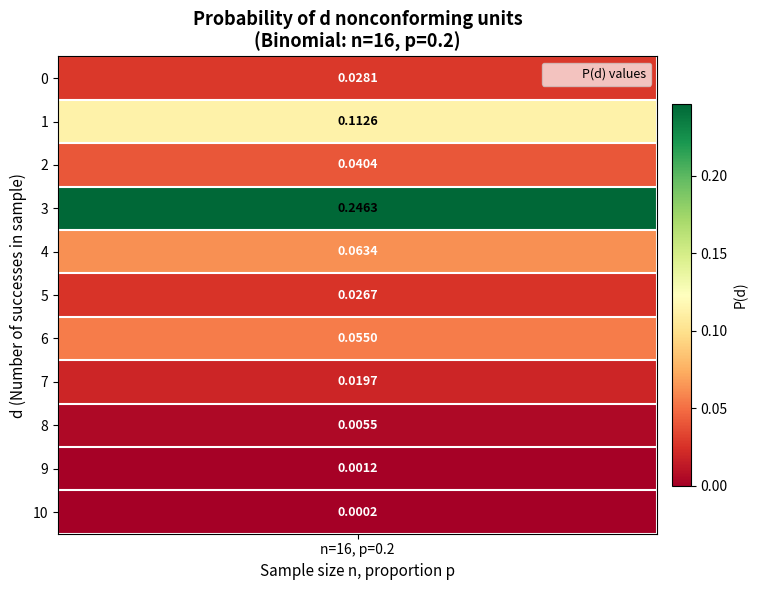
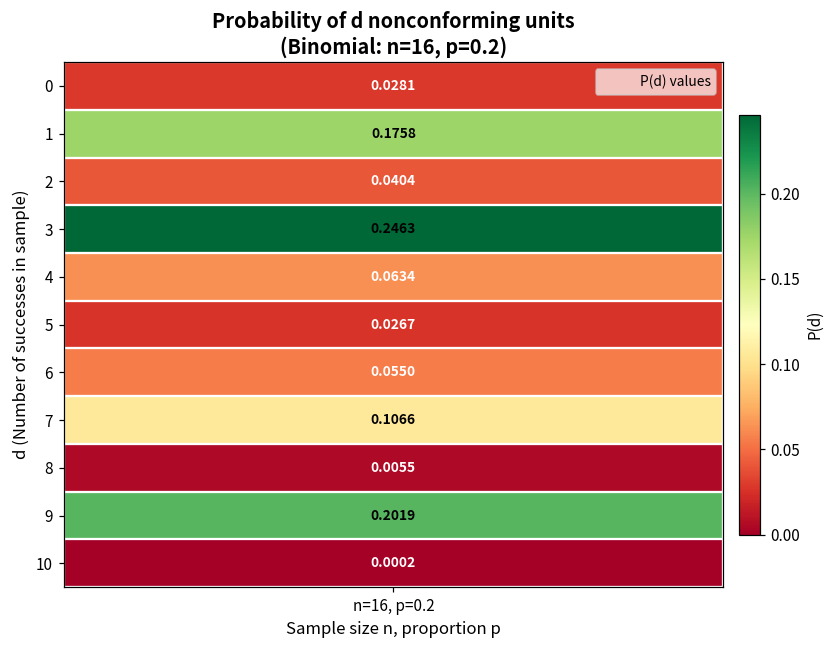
  {
    "0": {
      "n=16, p=0.2": 0.0281
    },
    "1": {
-     "n=16, p=0.2": 0.1126
+     "n=16, p=0.2": 0.1758
    },
    "2": {
      "n=16, p=0.2": 0.0404
    },
    "3": {
      "n=16, p=0.2": 0.2463
    },
    "4": {
      "n=16, p=0.2": 0.0634
    },
    "5": {
      "n=16, p=0.2": 0.0267
    },
    "6": {
      "n=16, p=0.2": 0.0550
    },
    "7": {
-     "n=16, p=0.2": 0.0197
+     "n=16, p=0.2": 0.1066
    },
    "8": {
      "n=16, p=0.2": 0.0055
    },
    "9": {
-     "n=16, p=0.2": 0.0012
+     "n=16, p=0.2": 0.2019
    },
    "10": {
      "n=16, p=0.2": 0.0002
    }
  }
